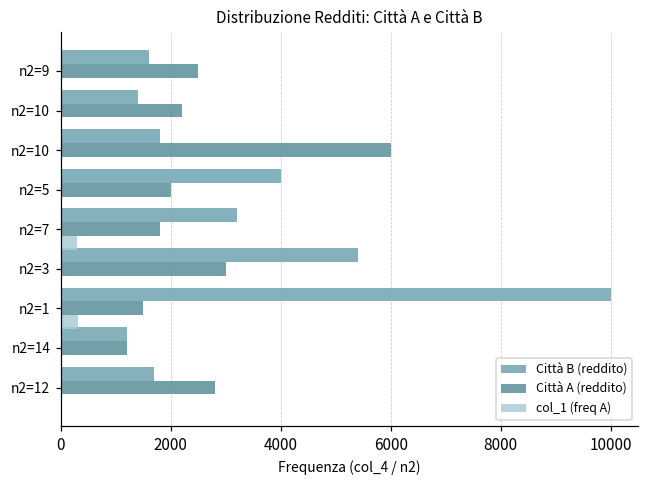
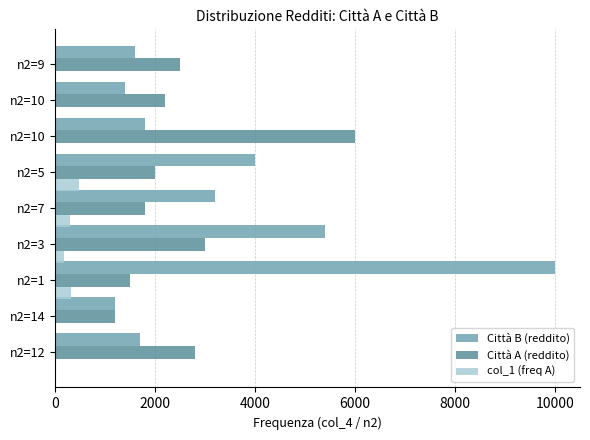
  {
    "col_1 (freq A)": {
-     "n2=5": 0,
+     "n2=5": 500,
      "n2=7": 300,
-     "n2=3": 0,
+     "n2=3": 200,
      "n2=1": 300
    }
  }
